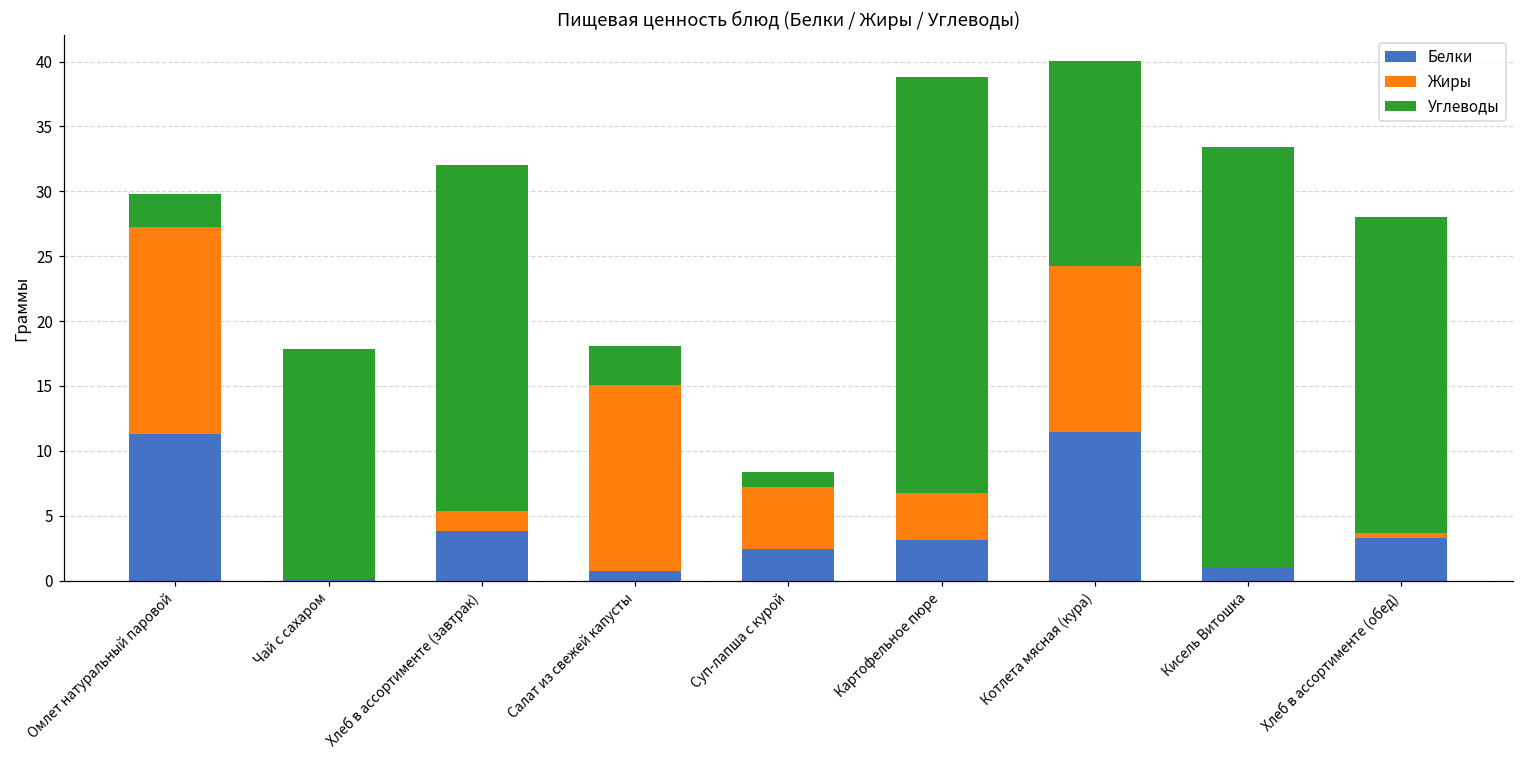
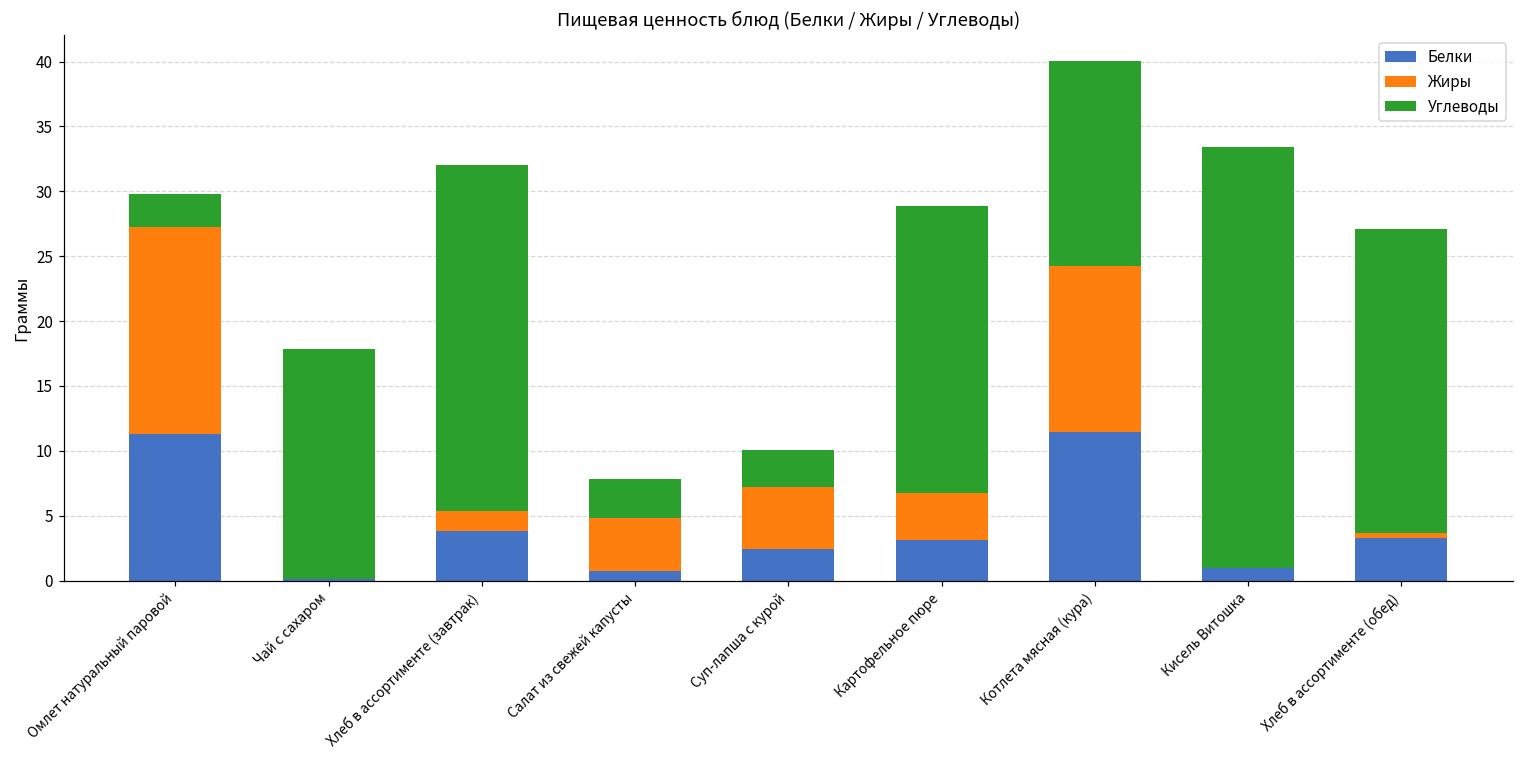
  {
    "Белки": {
      "Омлет натуральный паровой": 11.3,
      "Хлеб в ассортименте (завтрак)": 3.9,
      "Салат из свежей капусты": 0.7,
      "Суп-лапша с курой": 2.4,
      "Картофельное пюре": 3.1,
      "Котлета мясная (кура)": 11.4,
      "Кисель Витошка": 1.0,
      "Хлеб в ассортименте (обед)": 3.3
    },
    "Жиры": {
      "Омлет натуральный паровой": 15.9,
      "Хлеб в ассортименте (завтрак)": 1.5,
-     "Салат из свежей капусты": 14.4,
+     "Салат из свежей капусты": 4.1,
      "Суп-лапша с курой": 4.8,
      "Картофельное пюре": 3.7,
      "Котлета мясная (кура)": 12.8,
      "Кисель Витошка": 0.0,
      "Хлеб в ассортименте (обед)": 0.3
    },
    "Углеводы": {
      "Омлет натуральный паровой": 2.5,
      "Чай с сахаром": 17.7,
      "Хлеб в ассортименте (завтрак)": 26.6,
      "Салат из свежей капусты": 3.0,
-     "Суп-лапша с курой": 1.2,
-     "Картофельное пюре": 32.0,
+     "Суп-лапша с курой": 2.9,
+     "Картофельное пюре": 22.1,
      "Котлета мясная (кура)": 15.8,
      "Кисель Витошка": 32.4,
-     "Хлеб в ассортименте (обед)": 24.4
+     "Хлеб в ассортименте (обед)": 23.5
    }
  }
